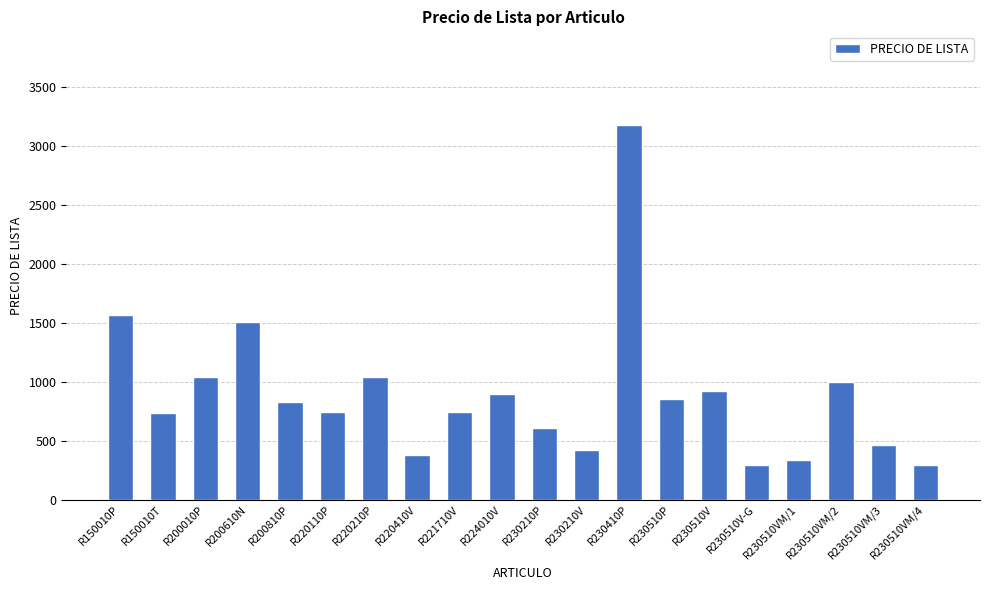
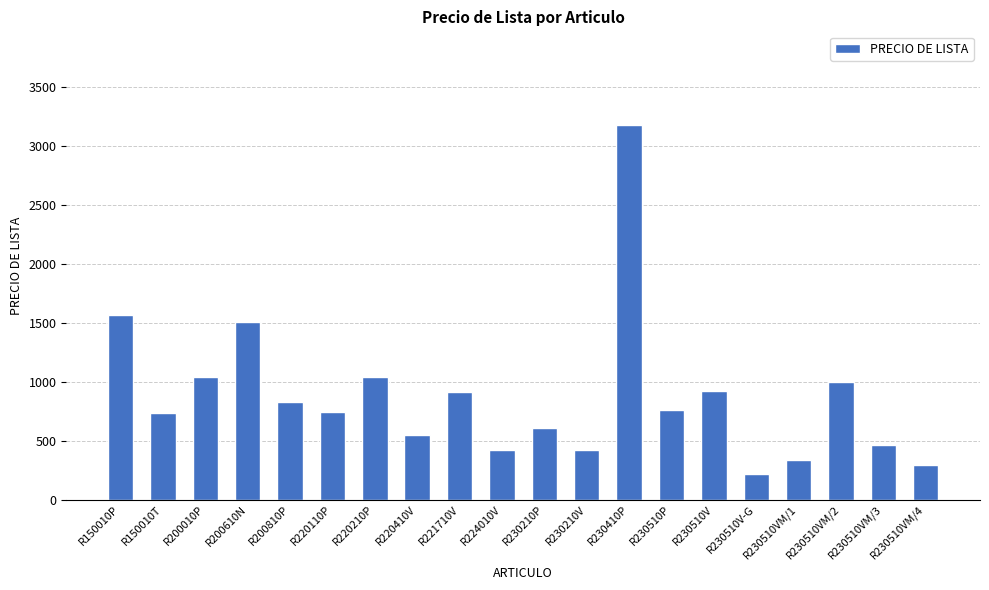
  {
    "R150010P": 1570,
    "R150010T": 740,
    "R200010P": 1040,
    "R200610N": 1510,
    "R200810P": 830,
    "R220110P": 740,
    "R220210P": 1040,
-   "R220410V": 380,
-   "R221710V": 740,
-   "R224010V": 900,
+   "R220410V": 550,
+   "R221710V": 920,
+   "R224010V": 420,
    "R230210P": 610,
    "R230210V": 420,
    "R230410P": 3180,
-   "R230510P": 860,
+   "R230510P": 760,
    "R230510V": 920,
-   "R230510V-G": 290,
+   "R230510V-G": 220,
    "R230510VM/1": 340,
    "R230510VM/2": 1000,
    "R230510VM/3": 470,
    "R230510VM/4": 290
  }
